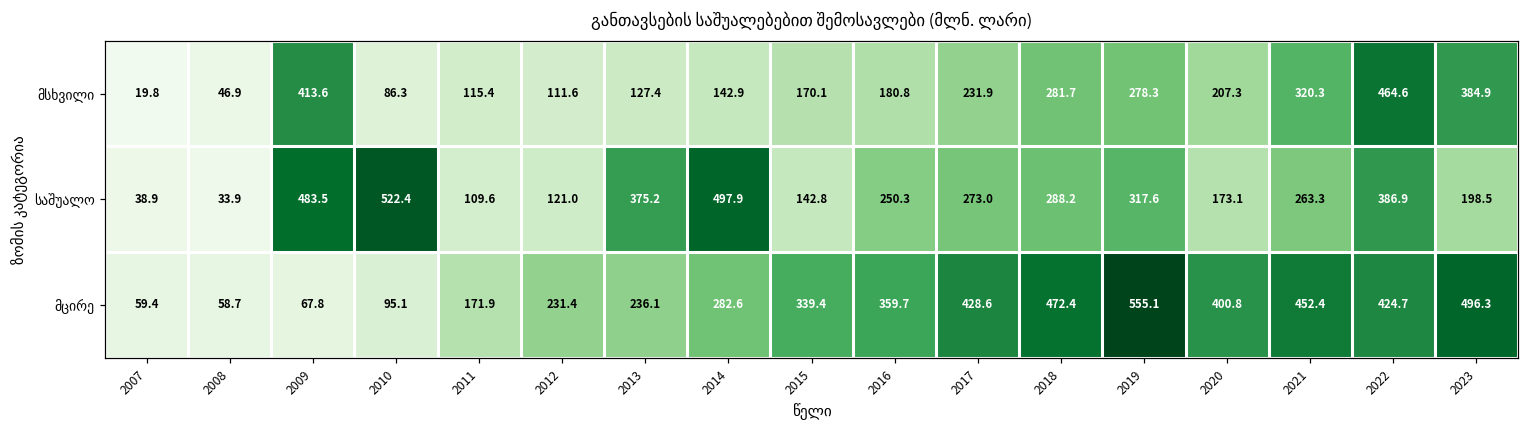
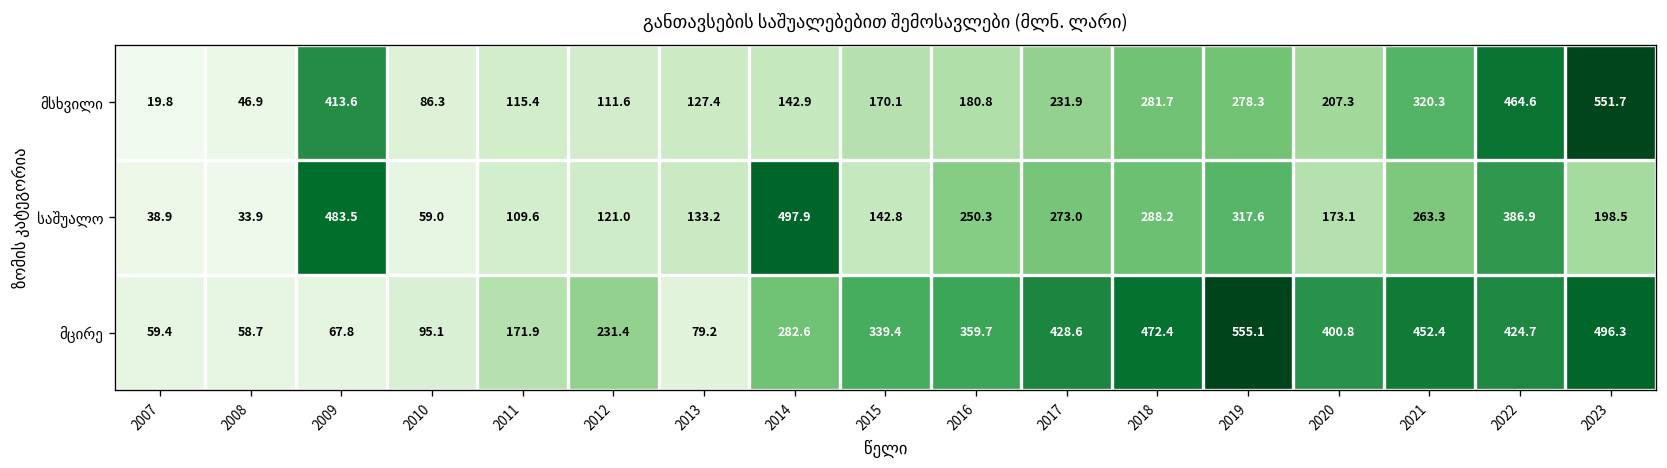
  {
    "მსხვილი": {
      "2007": 19.8,
      "2008": 46.9,
      "2009": 413.6,
      "2010": 86.3,
      "2011": 115.4,
      "2012": 111.6,
      "2013": 127.4,
      "2014": 142.9,
      "2015": 170.1,
      "2016": 180.8,
      "2017": 231.9,
      "2018": 281.7,
      "2019": 278.3,
      "2020": 207.3,
      "2021": 320.3,
      "2022": 464.6,
-     "2023": 384.9
+     "2023": 551.7
    },
    "საშუალო": {
      "2007": 38.9,
      "2008": 33.9,
      "2009": 483.5,
-     "2010": 522.4,
+     "2010": 59.0,
      "2011": 109.6,
      "2012": 121.0,
-     "2013": 375.2,
+     "2013": 133.2,
      "2014": 497.9,
      "2015": 142.8,
      "2016": 250.3,
      "2017": 273.0,
      "2018": 288.2,
      "2019": 317.6,
      "2020": 173.1,
      "2021": 263.3,
      "2022": 386.9,
      "2023": 198.5
    },
    "მცირე": {
      "2007": 59.4,
      "2008": 58.7,
      "2009": 67.8,
      "2010": 95.1,
      "2011": 171.9,
      "2012": 231.4,
-     "2013": 236.1,
+     "2013": 79.2,
      "2014": 282.6,
      "2015": 339.4,
      "2016": 359.7,
      "2017": 428.6,
      "2018": 472.4,
      "2019": 555.1,
      "2020": 400.8,
      "2021": 452.4,
      "2022": 424.7,
      "2023": 496.3
    }
  }
